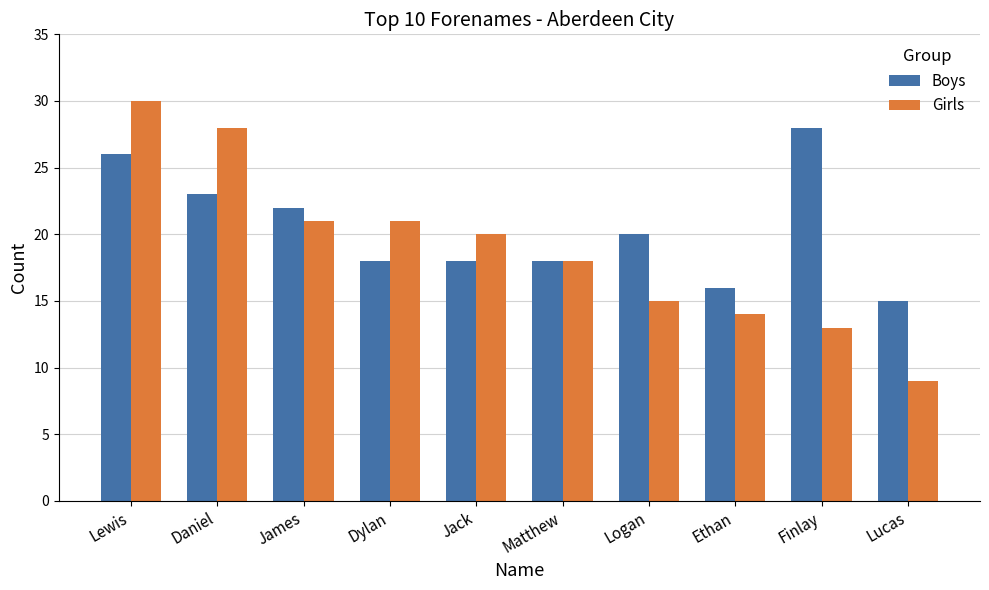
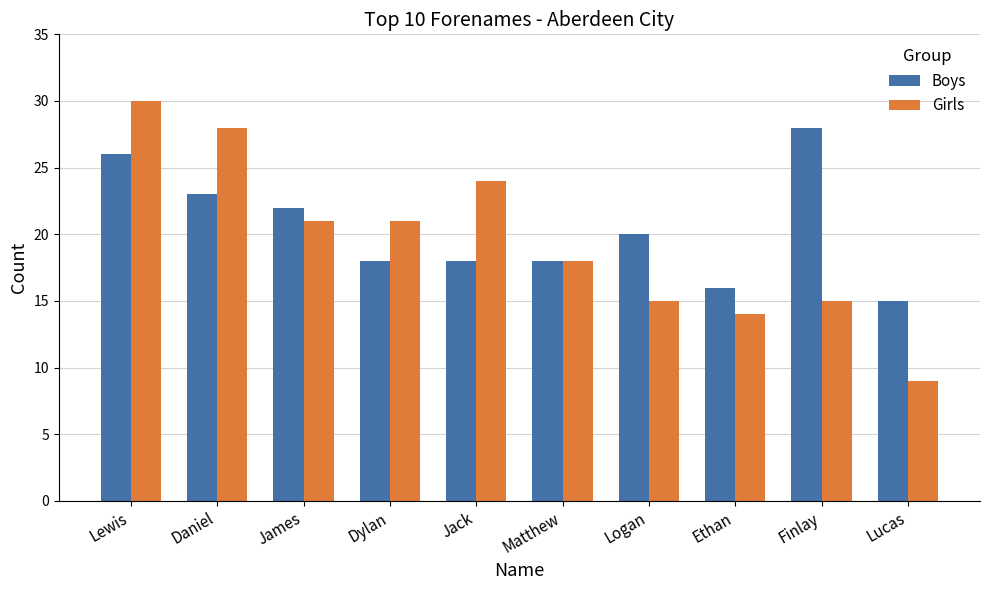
  {
    "Boys": {
      "Lewis": 26,
      "Daniel": 23,
      "James": 22,
      "Dylan": 18,
      "Jack": 18,
      "Matthew": 18,
      "Logan": 20,
      "Ethan": 16,
      "Finlay": 28,
      "Lucas": 15
    },
    "Girls": {
      "Lewis": 30,
      "Daniel": 28,
      "James": 21,
      "Dylan": 21,
-     "Jack": 20,
+     "Jack": 24,
      "Matthew": 18,
      "Logan": 15,
      "Ethan": 14,
-     "Finlay": 13,
+     "Finlay": 15,
      "Lucas": 9
    }
  }
